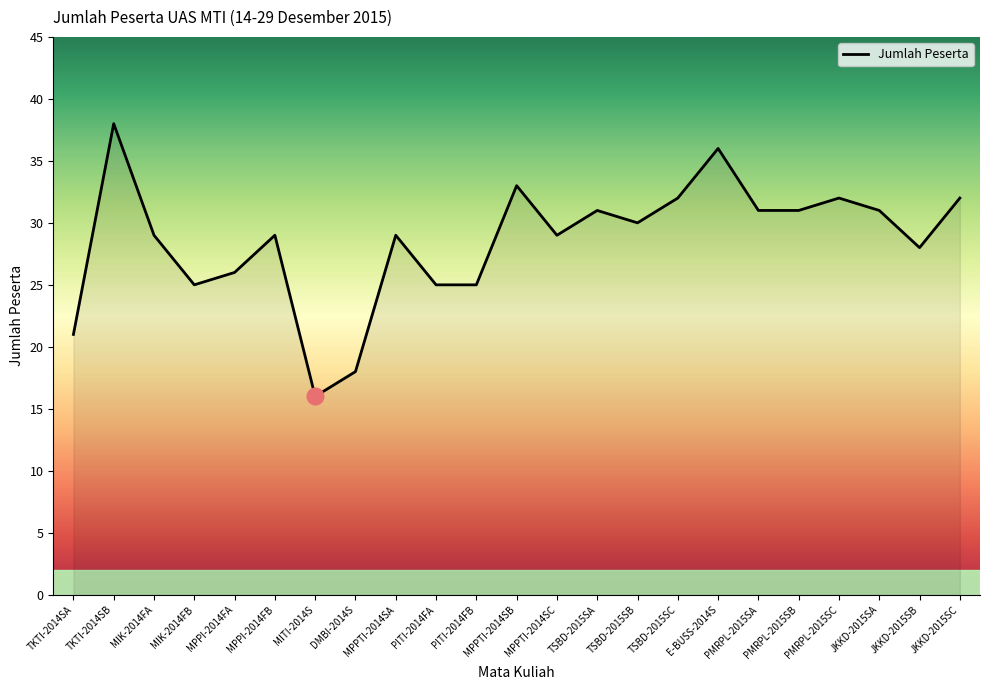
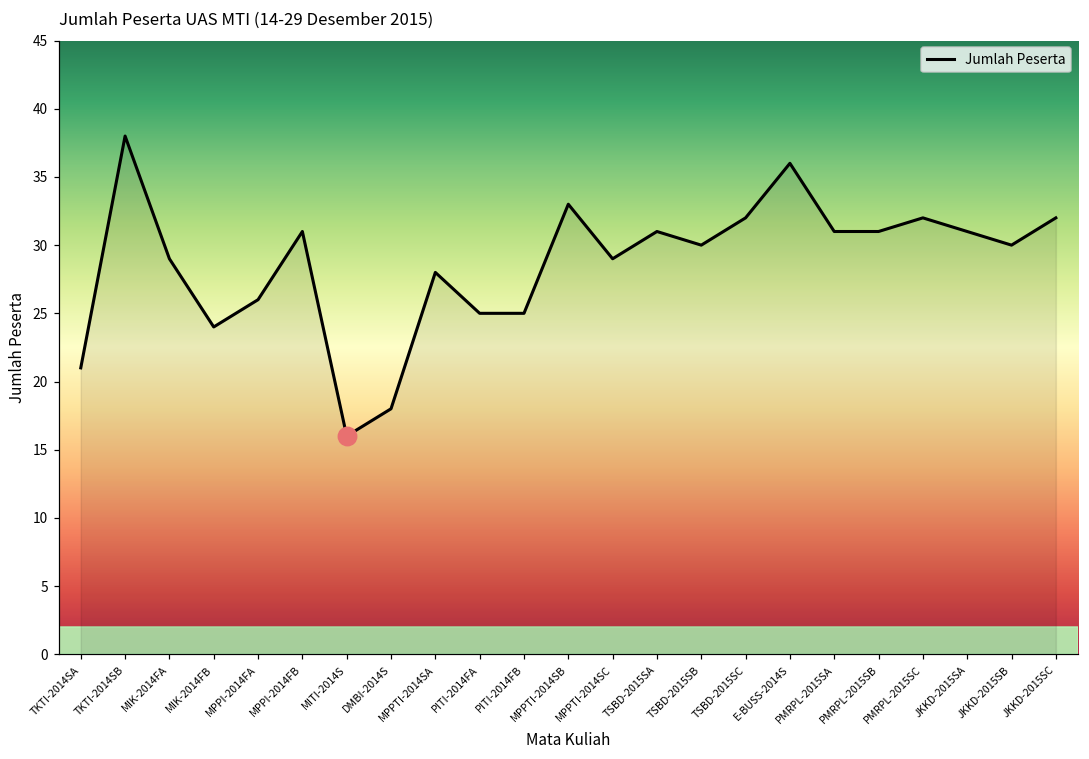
  {
    "Jumlah Peserta": {
      "TKTI-2014SA": 21,
      "TKTI-2014SB": 38,
      "MIK-2014FA": 29,
-     "MIK-2014FB": 25,
+     "MIK-2014FB": 24,
      "MPPI-2014FA": 26,
-     "MPPI-2014FB": 29,
+     "MPPI-2014FB": 31,
      "DMBI-2014S": 18,
-     "MPPTI-2014SA": 29,
+     "MPPTI-2014SA": 28,
      "PITI-2014FA": 25,
      "PITI-2014FB": 25,
      "MPPTI-2014SB": 33,
      "MPPTI-2014SC": 29,
      "TSBD-2015SA": 31,
      "TSBD-2015SB": 30,
      "TSBD-2015SC": 32,
      "E-BUSS-2014S": 36,
      "PMRPL-2015SA": 31,
      "PMRPL-2015SB": 31,
      "PMRPL-2015SC": 32,
      "JKKD-2015SA": 31,
-     "JKKD-2015SB": 28,
+     "JKKD-2015SB": 30,
      "JKKD-2015SC": 32
    }
  }
